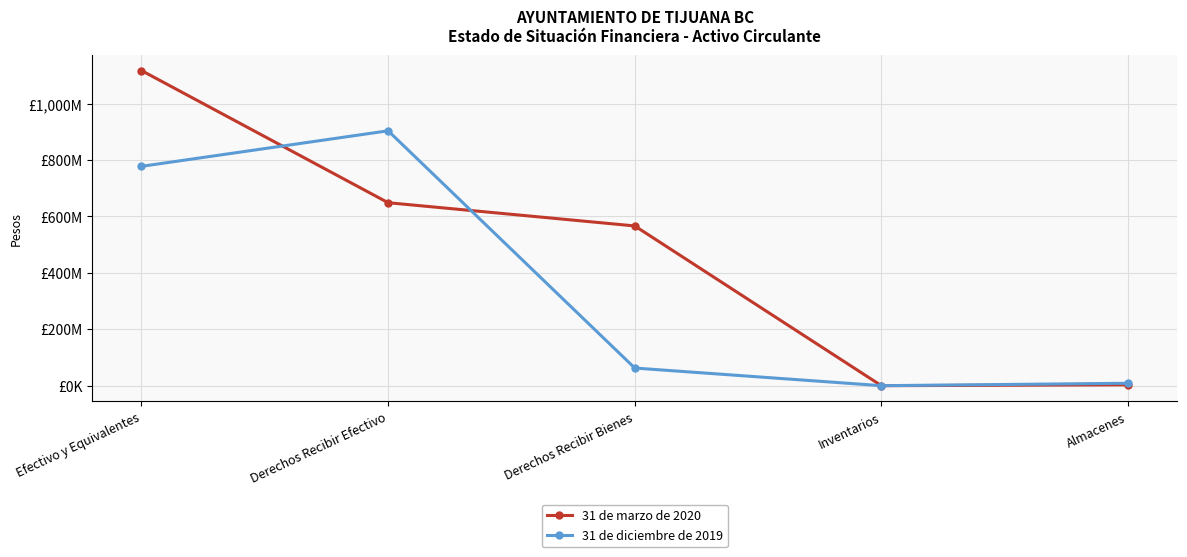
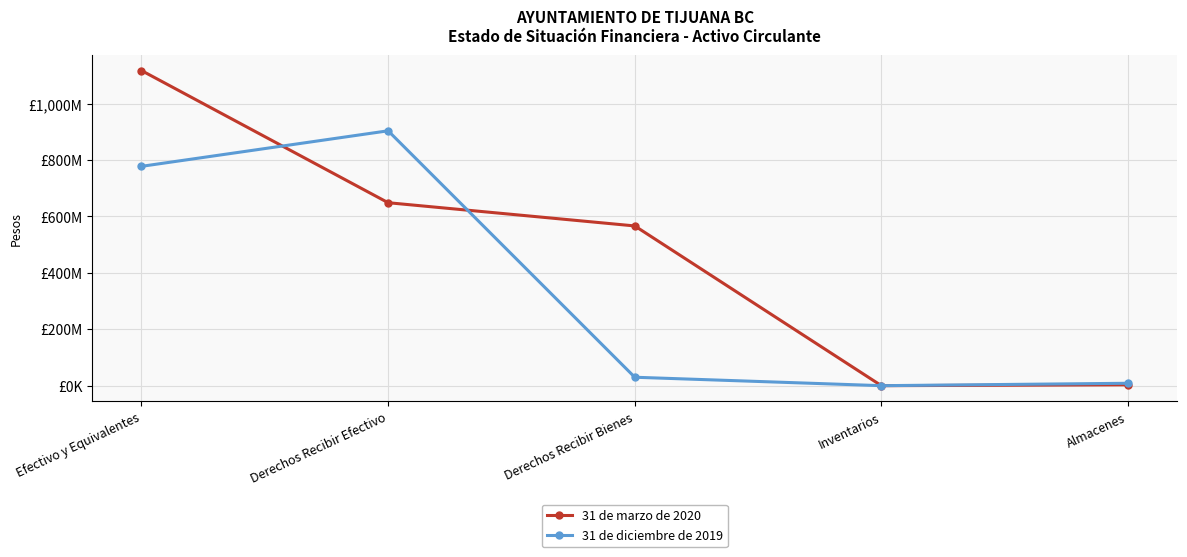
  {
    "31 de marzo de 2020": {
      "Efectivo y Equivalentes": "£1,120,000,000",
      "Derechos Recibir Efectivo": "£650,000,000",
      "Derechos Recibir Bienes": "£570,000,000"
    },
    "31 de diciembre de 2019": {
      "Efectivo y Equivalentes": "£780,000,000",
      "Derechos Recibir Efectivo": "£900,000,000",
-     "Derechos Recibir Bienes": "£60,000,000"
+     "Derechos Recibir Bienes": "£30,000,000"
    }
  }
